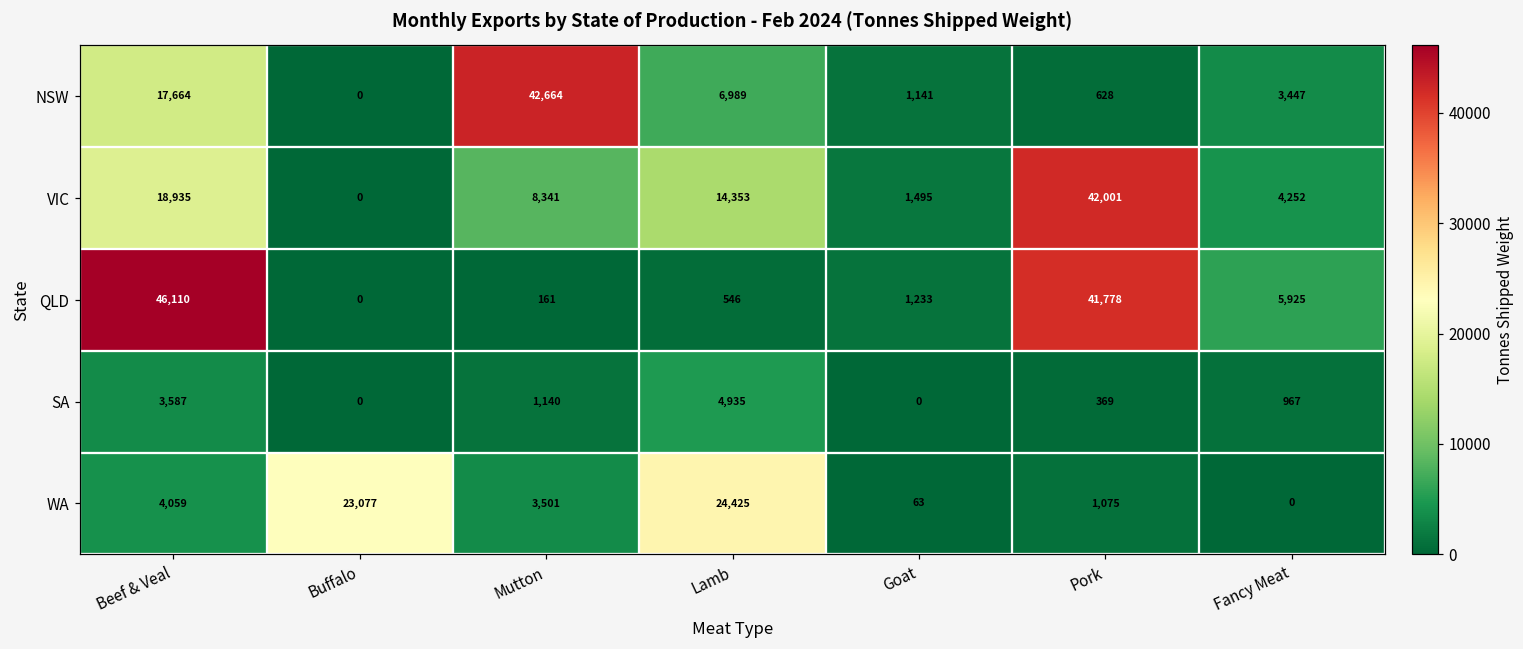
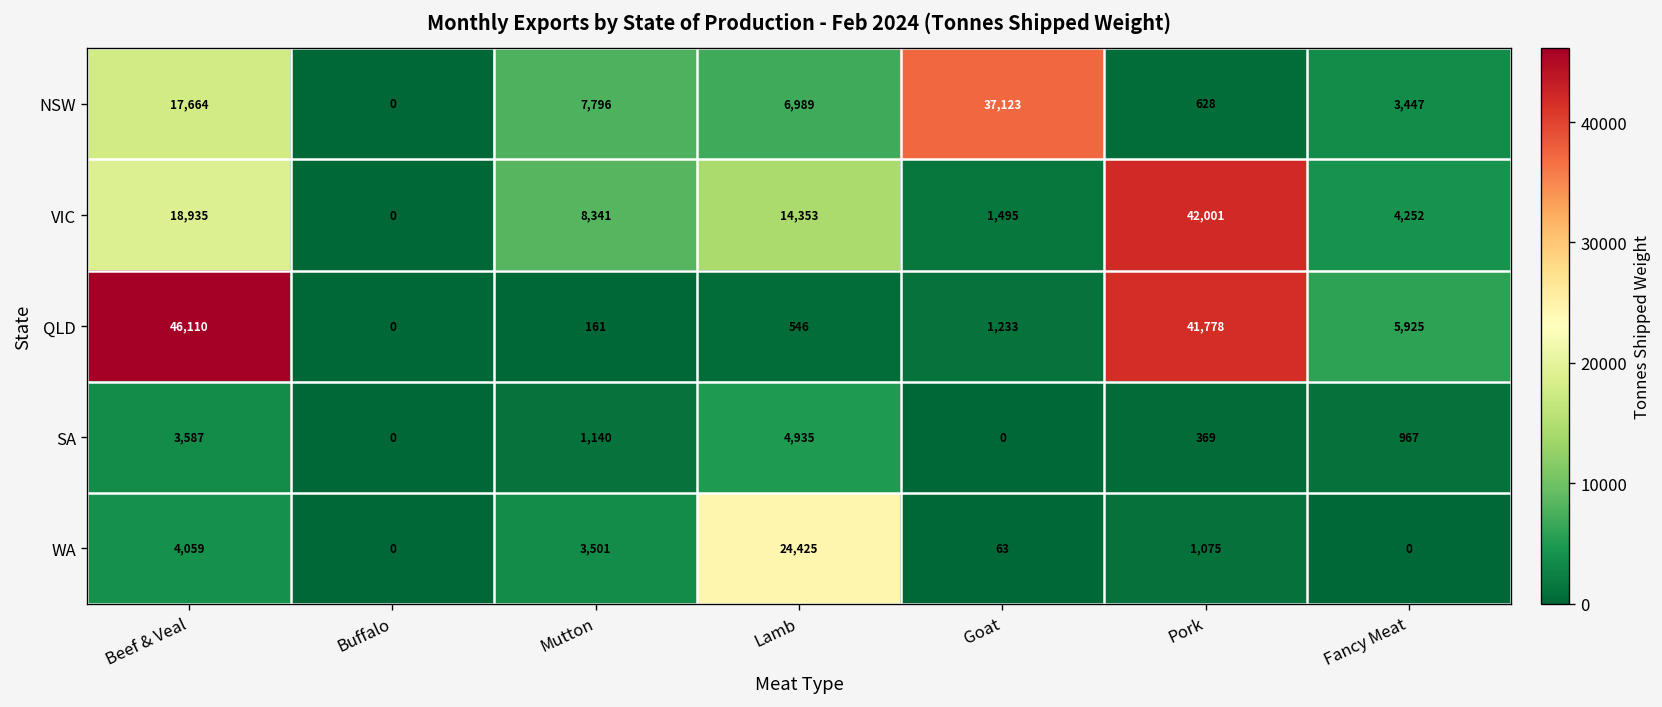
  {
    "NSW": {
      "Beef & Veal": "17,664",
      "Buffalo": "0",
-     "Mutton": "42,664",
+     "Mutton": "7,796",
      "Lamb": "6,989",
-     "Goat": "1,141",
+     "Goat": "37,123",
      "Pork": "628",
      "Fancy Meat": "3,447"
    },
    "VIC": {
      "Beef & Veal": "18,935",
      "Buffalo": "0",
      "Mutton": "8,341",
      "Lamb": "14,353",
      "Goat": "1,495",
      "Pork": "42,001",
      "Fancy Meat": "4,252"
    },
    "QLD": {
      "Beef & Veal": "46,110",
      "Buffalo": "0",
      "Mutton": "161",
      "Lamb": "546",
      "Goat": "1,233",
      "Pork": "41,778",
      "Fancy Meat": "5,925"
    },
    "SA": {
      "Beef & Veal": "3,587",
      "Buffalo": "0",
      "Mutton": "1,140",
      "Lamb": "4,935",
      "Goat": "0",
      "Pork": "369",
      "Fancy Meat": "967"
    },
    "WA": {
      "Beef & Veal": "4,059",
-     "Buffalo": "23,077",
+     "Buffalo": "0",
      "Mutton": "3,501",
      "Lamb": "24,425",
      "Goat": "63",
      "Pork": "1,075",
      "Fancy Meat": "0"
    }
  }
